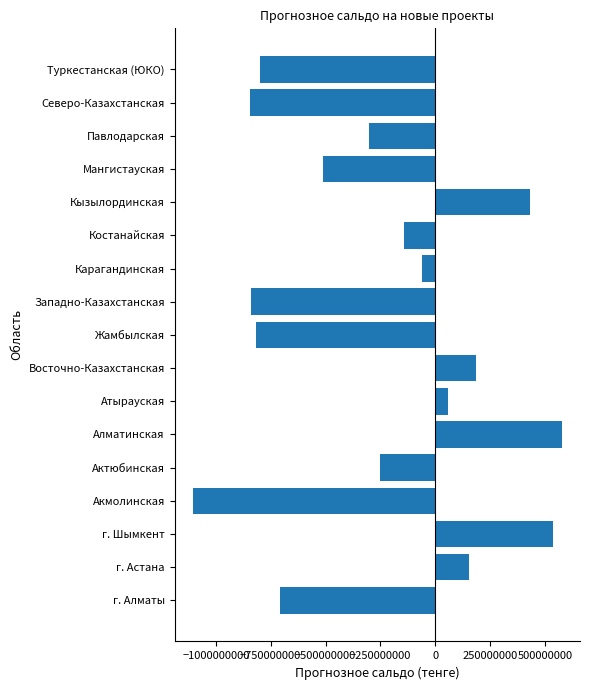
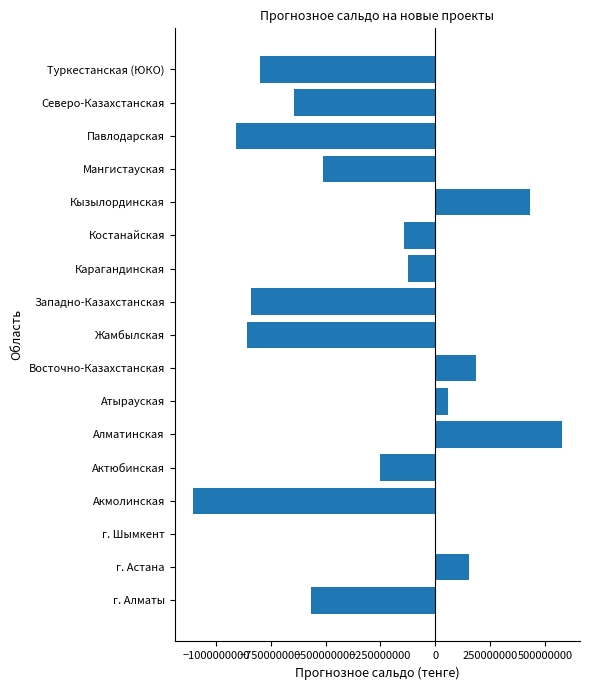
  {
    "Туркестанская (ЮКО)": -800000000,
-   "Северо-Казахстанская": -840000000,
-   "Павлодарская": -300000000,
+   "Северо-Казахстанская": -640000000,
+   "Павлодарская": -910000000,
    "Мангистауская": -510000000,
    "Кызылординская": 430000000,
    "Костанайская": -140000000,
-   "Карагандинская": -60000000,
+   "Карагандинская": -120000000,
    "Западно-Казахстанская": -840000000,
-   "Жамбылская": -810000000,
+   "Жамбылская": -860000000,
    "Восточно-Казахстанская": 180000000,
    "Атырауская": 60000000,
    "Алматинская": 580000000,
    "Актюбинская": -250000000,
    "Акмолинская": -1100000000,
-   "г. Шымкент": 540000000,
+   "г. Шымкент": 0,
    "г. Астана": 150000000,
-   "г. Алматы": -710000000
+   "г. Алматы": -570000000
  }
